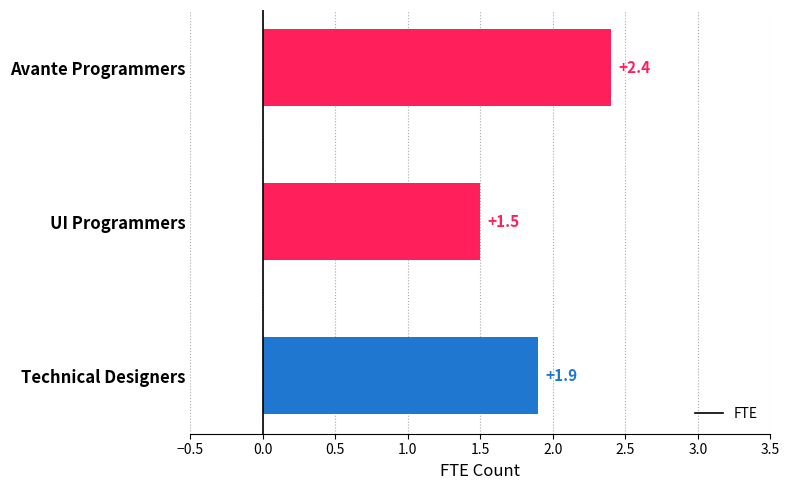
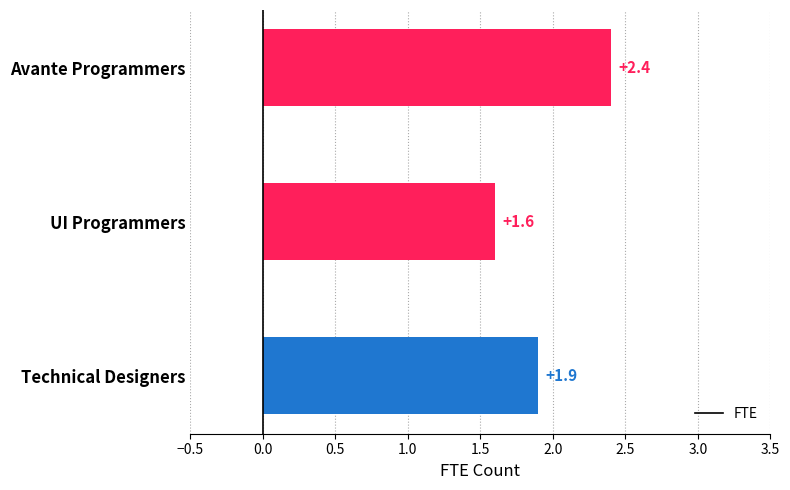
  {
    "Avante Programmers": "+2.4",
-   "UI Programmers": "+1.5",
+   "UI Programmers": "+1.6",
    "Technical Designers": "+1.9"
  }
